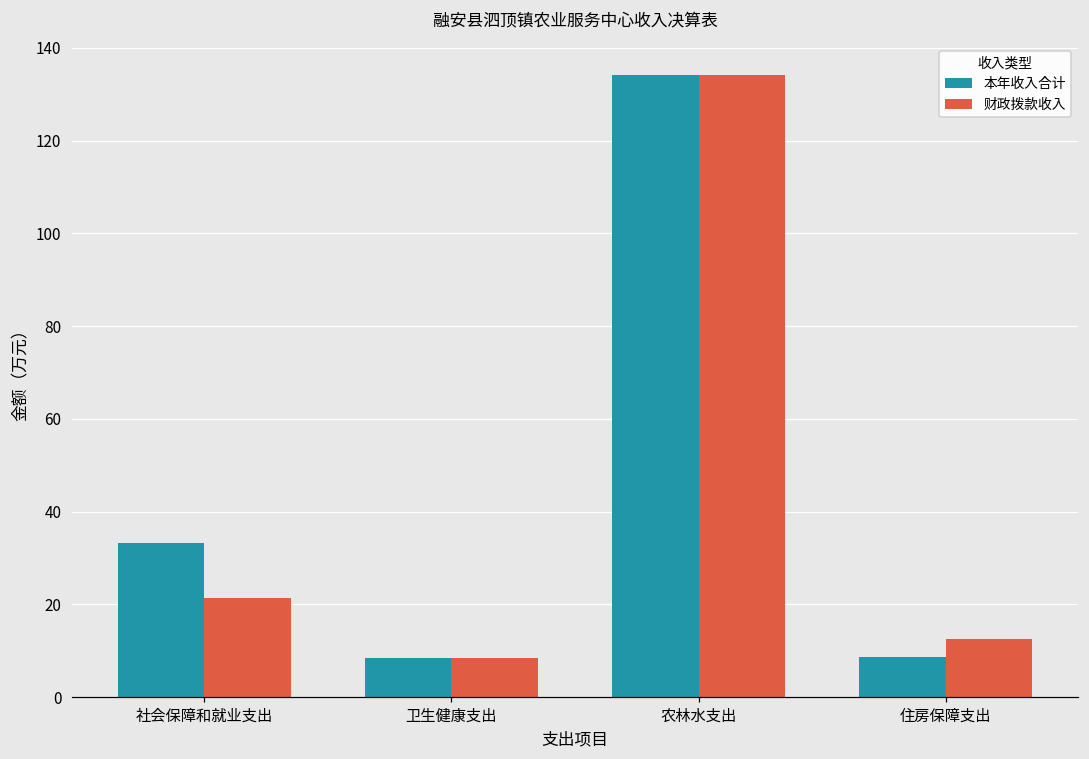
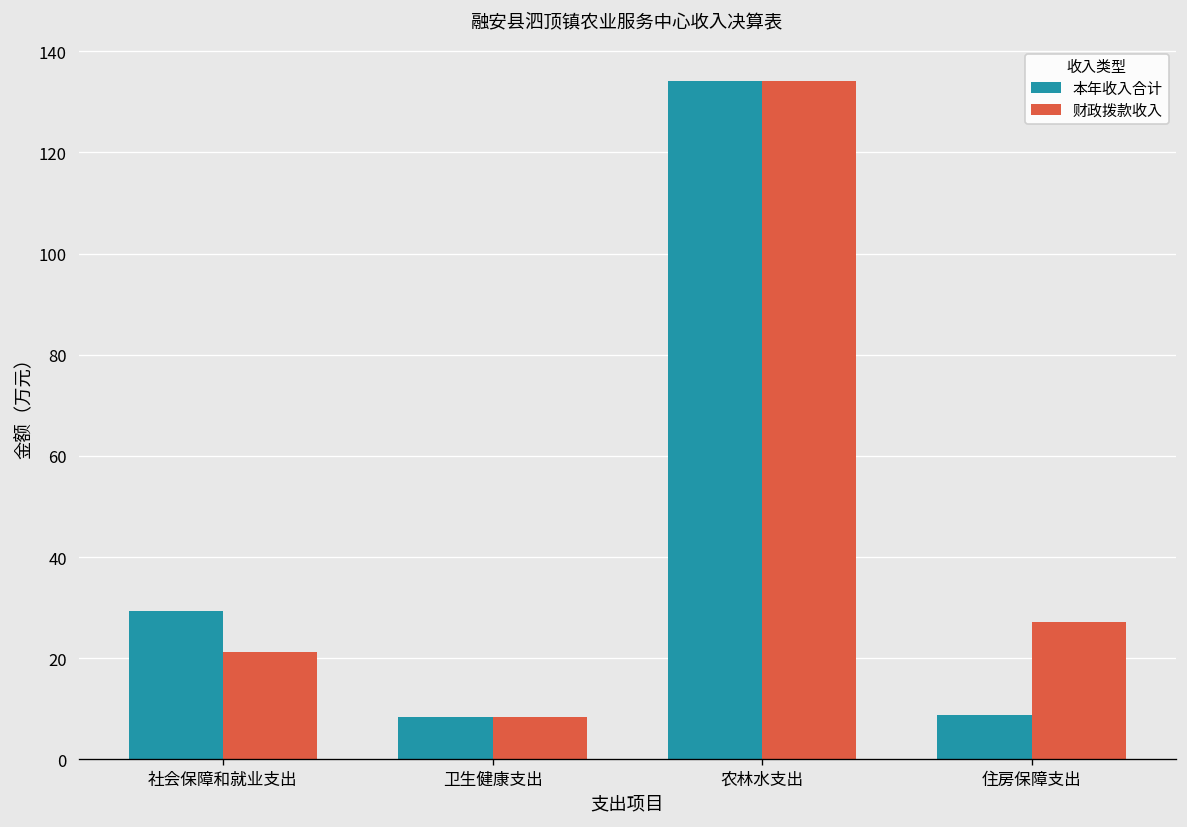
  {
    "本年收入合计": {
-     "社会保障和就业支出": 33,
+     "社会保障和就业支出": 29,
      "卫生健康支出": 8,
      "农林水支出": 134,
      "住房保障支出": 9
    },
    "财政拨款收入": {
      "社会保障和就业支出": 21,
      "卫生健康支出": 8,
      "农林水支出": 134,
-     "住房保障支出": 13
+     "住房保障支出": 27
    }
  }
